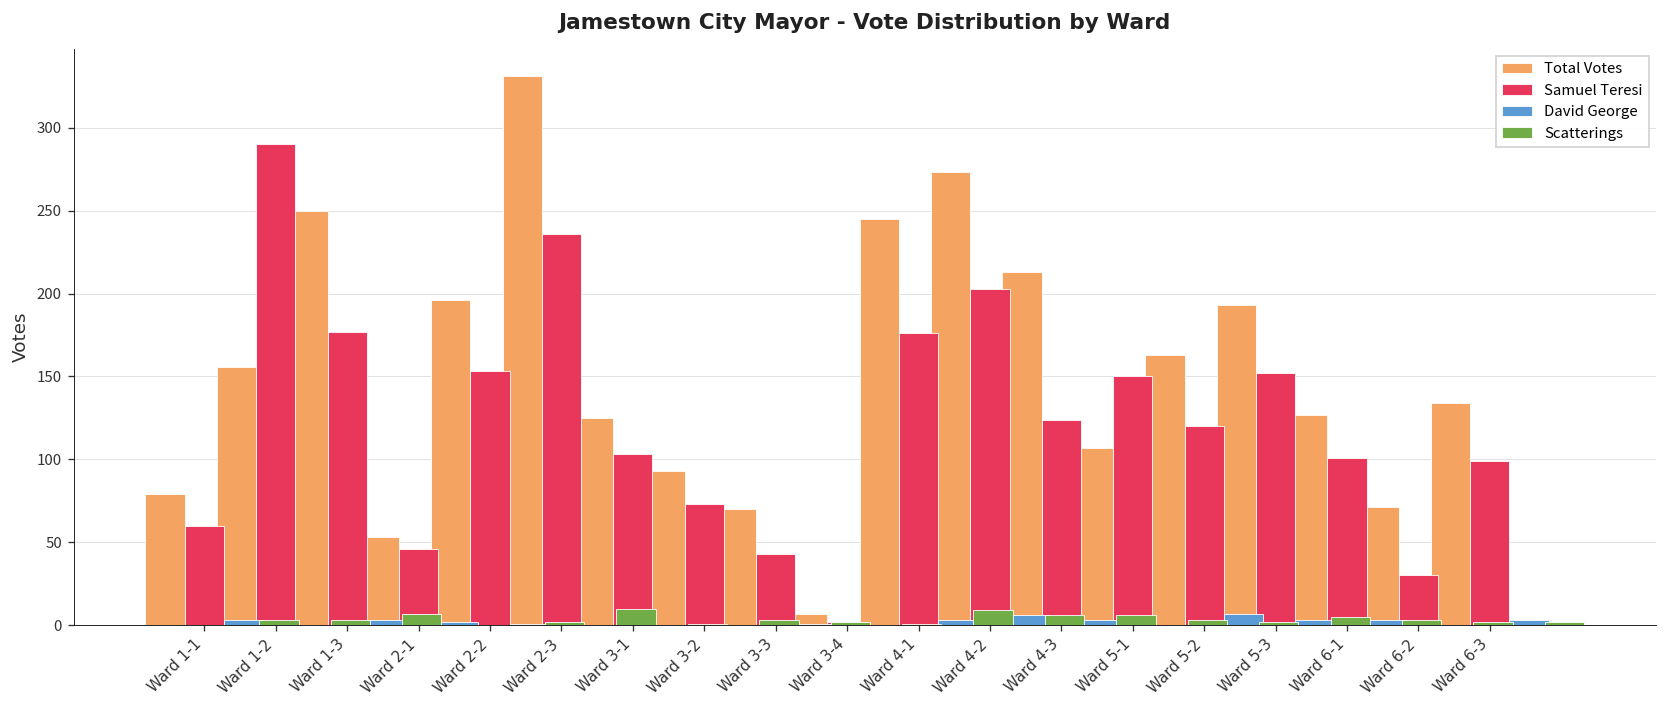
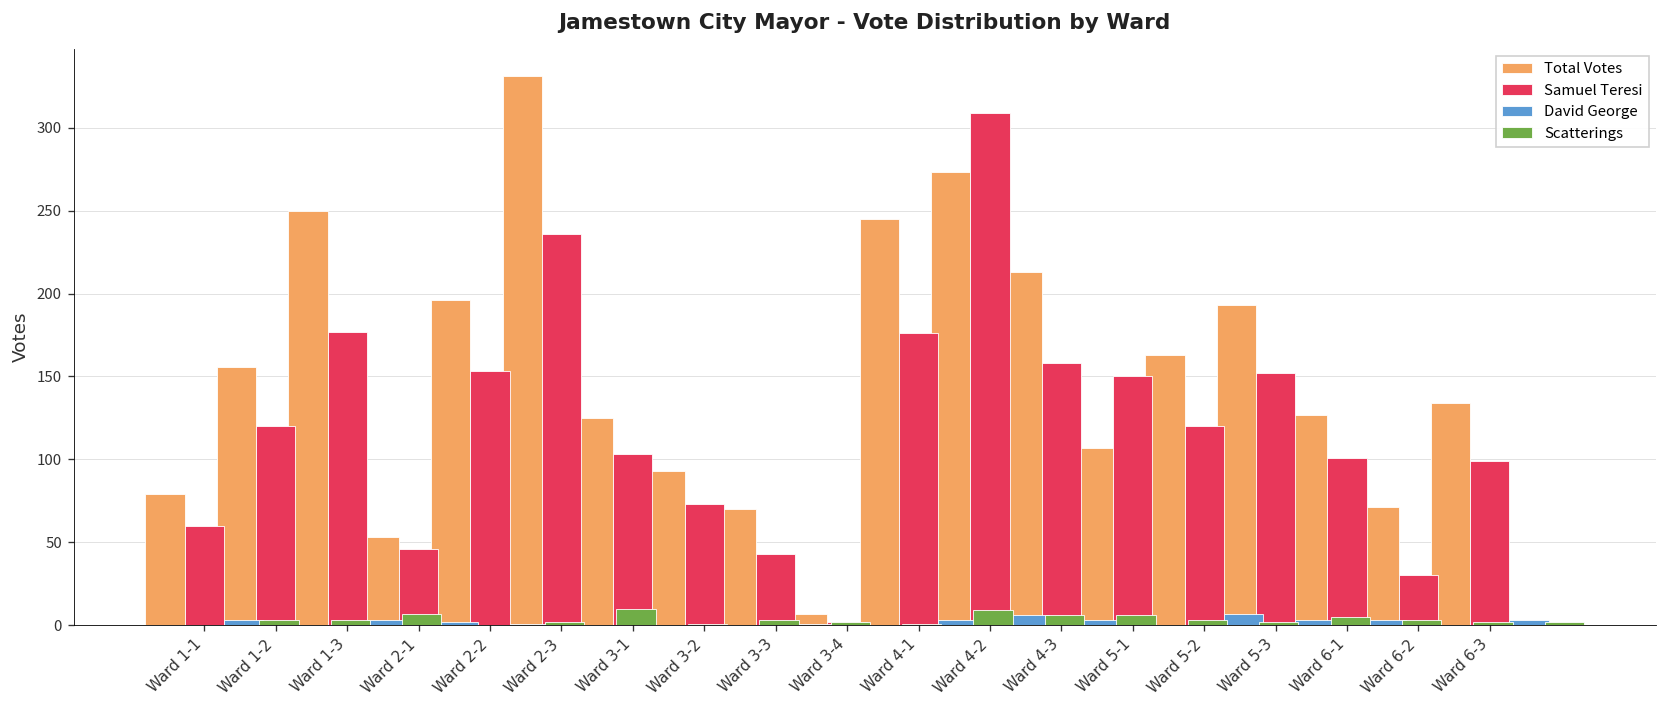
  {
    "Samuel Teresi": {
      "Ward 1-1": 60,
-     "Ward 1-2": 290,
+     "Ward 1-2": 120,
      "Ward 1-3": 177,
      "Ward 2-1": 46,
      "Ward 2-2": 153,
      "Ward 2-3": 236,
      "Ward 3-1": 103,
      "Ward 3-2": 73,
      "Ward 3-3": 43,
      "Ward 3-4": 2,
      "Ward 4-1": 176,
-     "Ward 4-2": 203,
-     "Ward 4-3": 124,
+     "Ward 4-2": 309,
+     "Ward 4-3": 158,
      "Ward 5-1": 150,
      "Ward 5-2": 120,
      "Ward 5-3": 152,
      "Ward 6-1": 101,
      "Ward 6-2": 30,
      "Ward 6-3": 99
    }
  }
